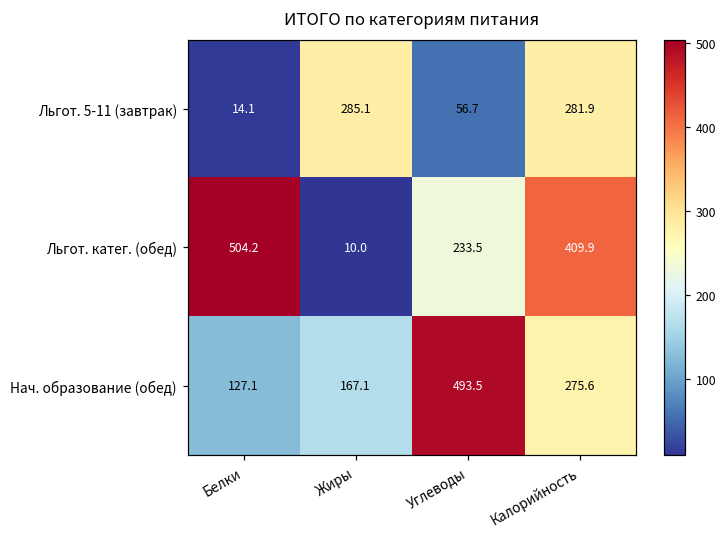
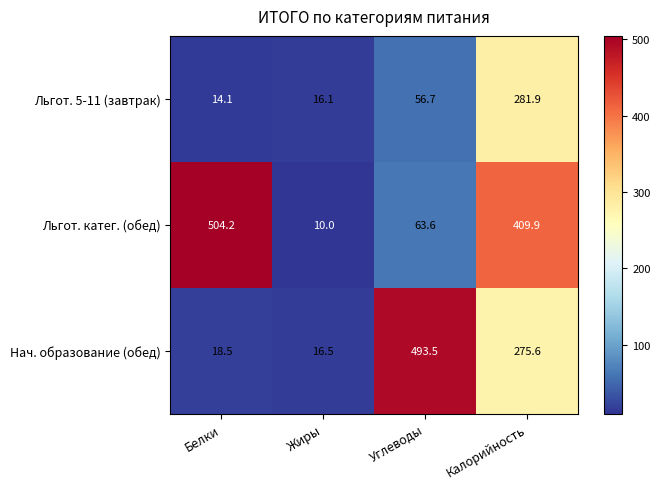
  {
    "Льгот. 5-11 (завтрак)": {
      "Белки": 14.1,
-     "Жиры": 285.1,
+     "Жиры": 16.1,
      "Углеводы": 56.7,
      "Калорийность": 281.9
    },
    "Льгот. катег. (обед)": {
      "Белки": 504.2,
      "Жиры": 10.0,
-     "Углеводы": 233.5,
+     "Углеводы": 63.6,
      "Калорийность": 409.9
    },
    "Нач. образование (обед)": {
-     "Белки": 127.1,
-     "Жиры": 167.1,
+     "Белки": 18.5,
+     "Жиры": 16.5,
      "Углеводы": 493.5,
      "Калорийность": 275.6
    }
  }
